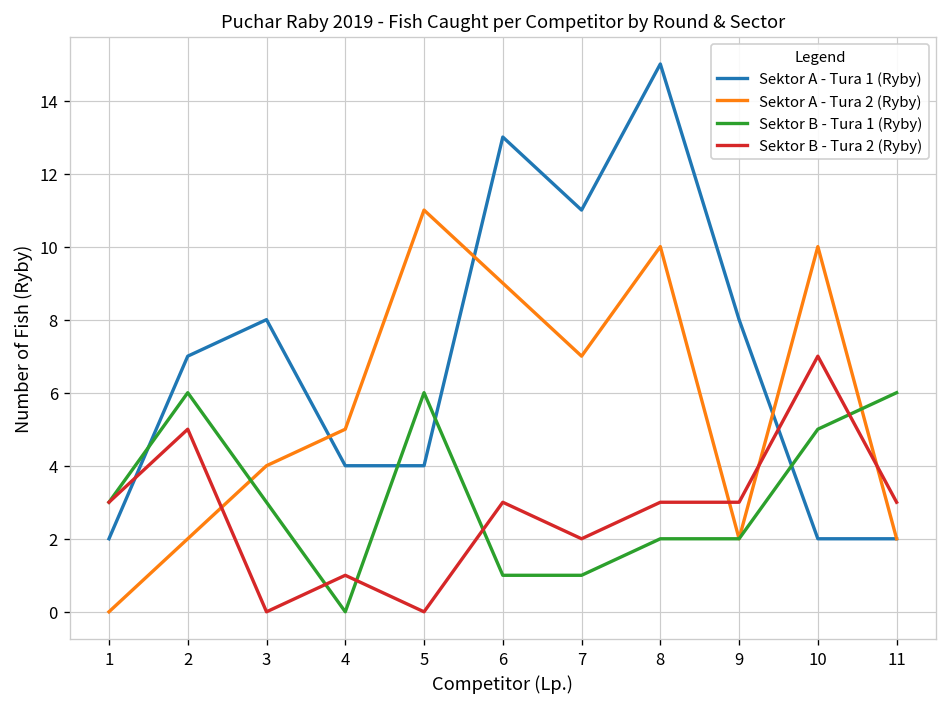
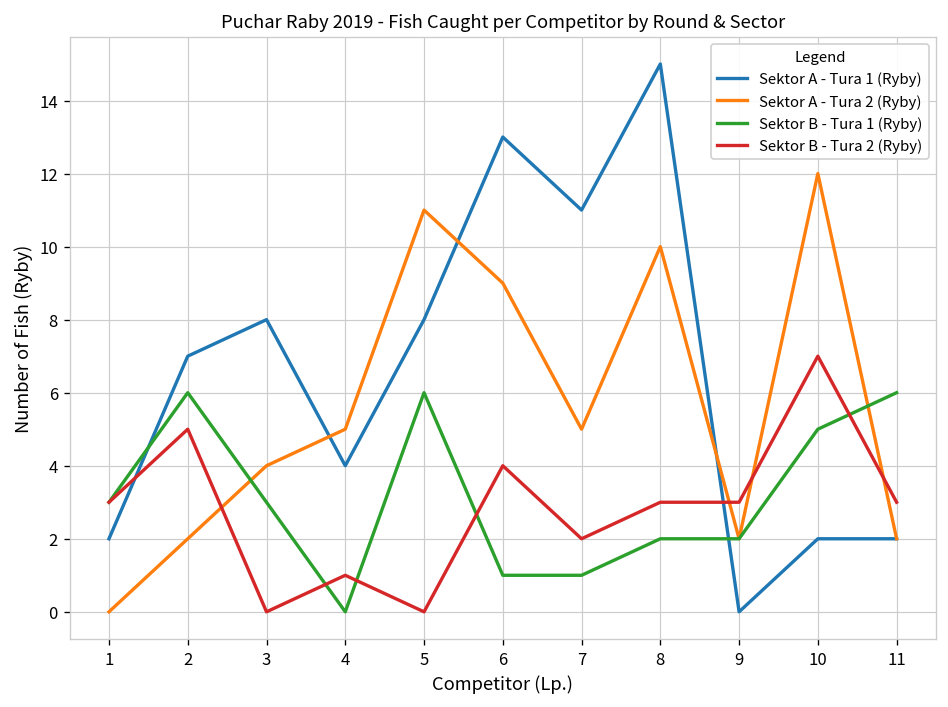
  {
    "Sektor A - Tura 1 (Ryby)": {
      "1": 2,
      "2": 7,
      "3": 8,
      "4": 4,
-     "5": 4,
+     "5": 8,
      "6": 13,
      "7": 11,
      "8": 15,
-     "9": 8,
+     "9": 0,
      "10": 2
    },
    "Sektor A - Tura 2 (Ryby)": {
      "1": 0,
      "2": 2,
      "3": 4,
      "4": 5,
      "5": 11,
      "6": 9,
-     "7": 7,
+     "7": 5,
      "8": 10,
-     "10": 10
+     "10": 12
    },
    "Sektor B - Tura 1 (Ryby)": {
      "2": 6,
      "3": 3,
      "4": 0,
      "5": 6,
      "6": 1,
      "7": 1,
      "8": 2,
      "10": 5,
      "11": 6
    },
    "Sektor B - Tura 2 (Ryby)": {
      "2": 5,
      "3": 0,
      "4": 1,
      "5": 0,
-     "6": 3,
+     "6": 4,
      "7": 2,
      "8": 3,
      "9": 3,
      "10": 7,
      "11": 3
    }
  }
